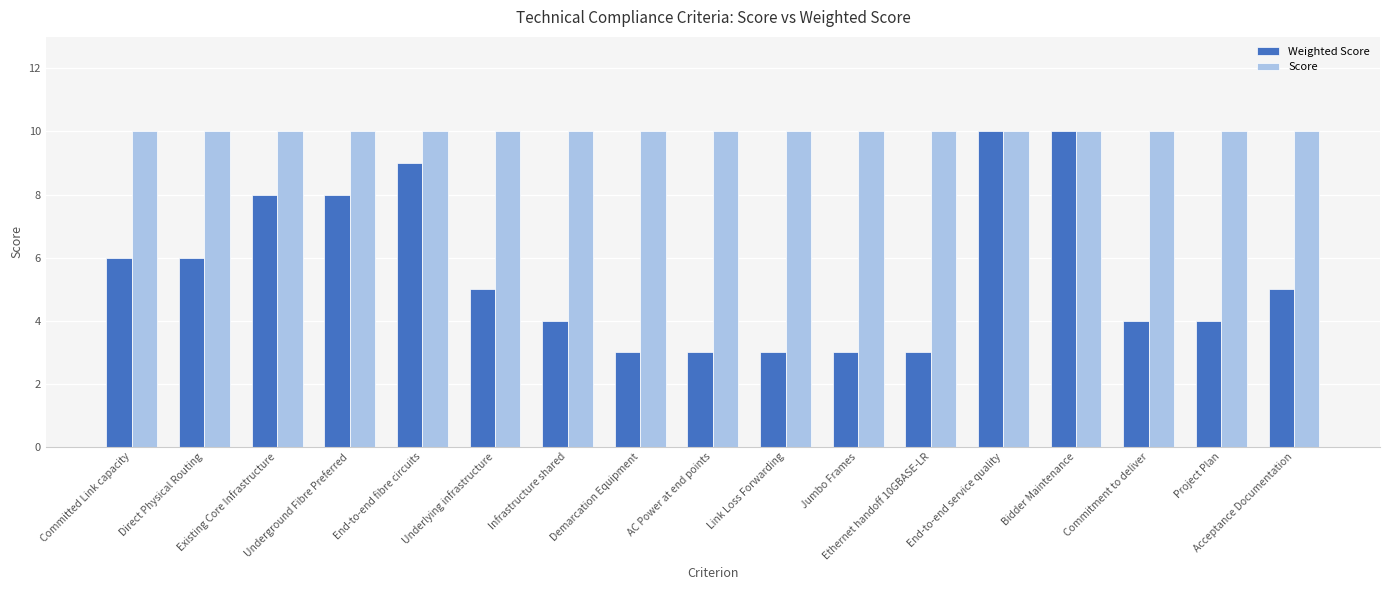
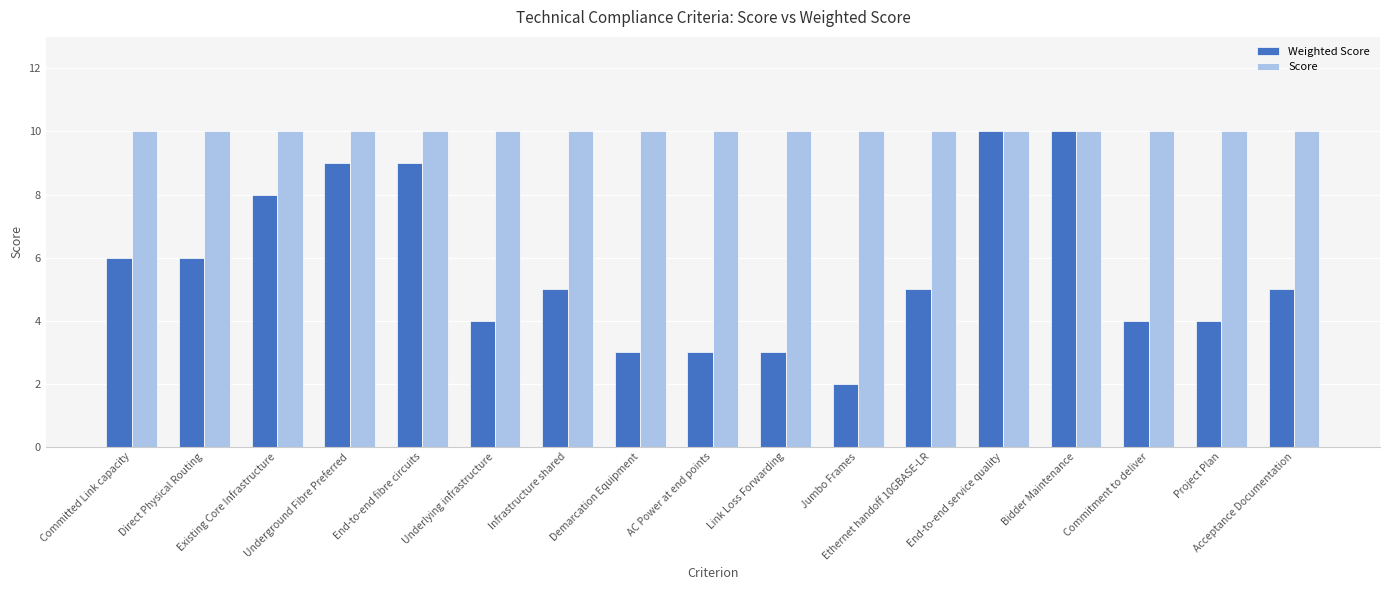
  {
    "Weighted Score": {
      "Committed Link capacity": 6,
      "Direct Physical Routing": 6,
      "Existing Core Infrastructure": 8,
-     "Underground Fibre Preferred": 8,
+     "Underground Fibre Preferred": 9,
      "End-to-end fibre circuits": 9,
-     "Underlying infrastructure": 5,
-     "Infrastructure shared": 4,
+     "Underlying infrastructure": 4,
+     "Infrastructure shared": 5,
      "Demarcation Equipment": 3,
      "AC Power at end points": 3,
      "Link Loss Forwarding": 3,
-     "Jumbo Frames": 3,
-     "Ethernet handoff 10GBASE-LR": 3,
+     "Jumbo Frames": 2,
+     "Ethernet handoff 10GBASE-LR": 5,
      "End-to-end service quality": 10,
      "Bidder Maintenance": 10,
      "Commitment to deliver": 4,
      "Project Plan": 4,
      "Acceptance Documentation": 5
    },
    "Score": {
      "Committed Link capacity": 10,
      "Direct Physical Routing": 10,
      "Existing Core Infrastructure": 10,
      "Underground Fibre Preferred": 10,
      "End-to-end fibre circuits": 10,
      "Underlying infrastructure": 10,
      "Infrastructure shared": 10,
      "Demarcation Equipment": 10,
      "AC Power at end points": 10,
      "Link Loss Forwarding": 10,
      "Jumbo Frames": 10,
      "Ethernet handoff 10GBASE-LR": 10,
      "End-to-end service quality": 10,
      "Bidder Maintenance": 10,
      "Commitment to deliver": 10,
      "Project Plan": 10,
      "Acceptance Documentation": 10
    }
  }
